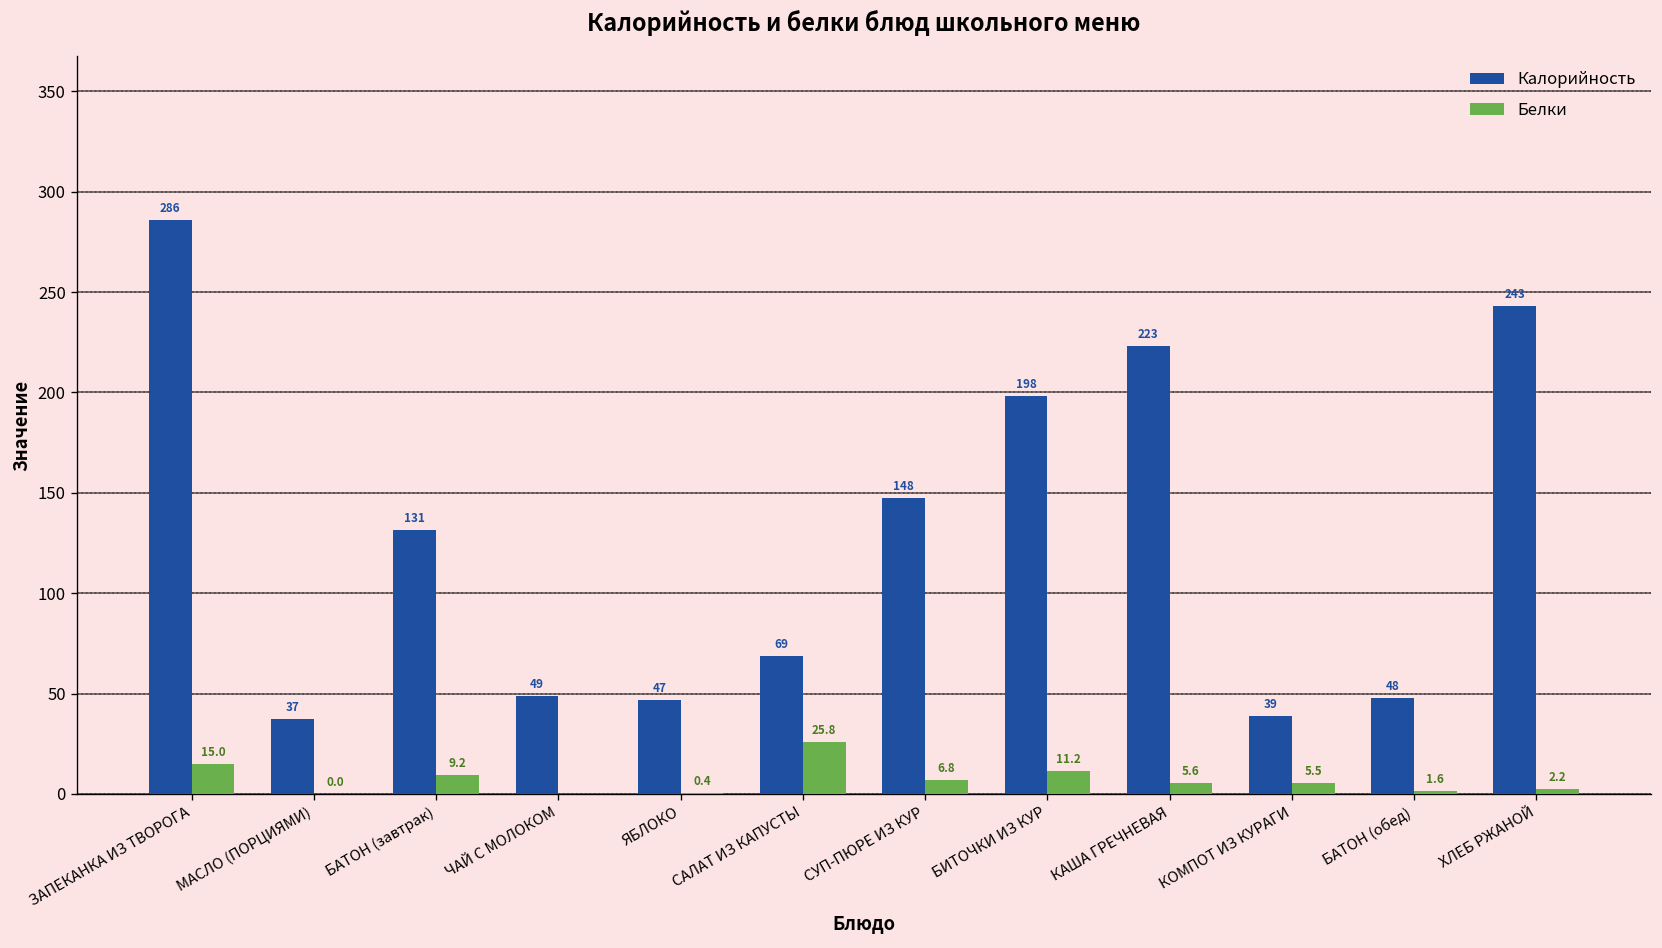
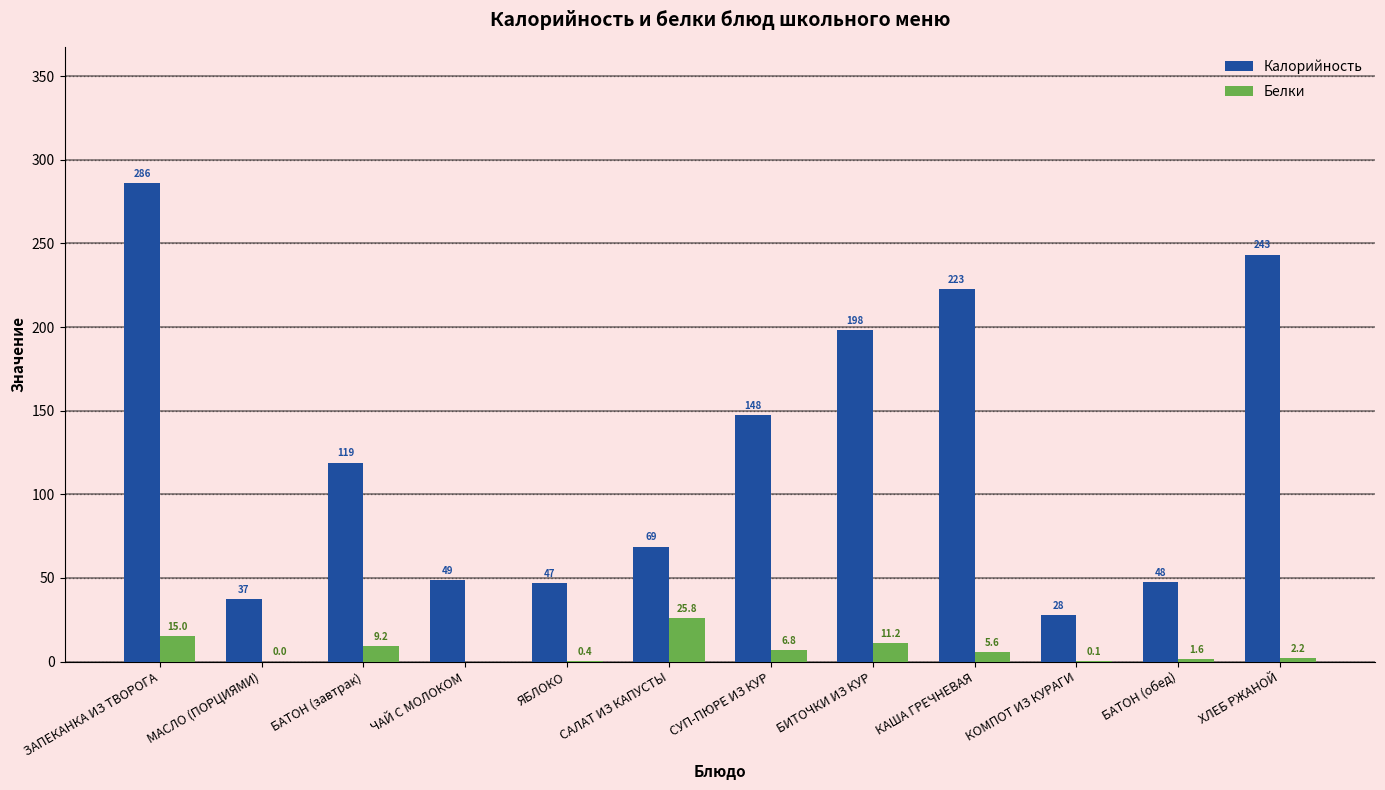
  {
    "Калорийность": {
      "ЗАПЕКАНКА ИЗ ТВОРОГА": 286,
      "МАСЛО (ПОРЦИЯМИ)": 37,
-     "БАТОН (завтрак)": 131,
+     "БАТОН (завтрак)": 119,
      "ЧАЙ С МОЛОКОМ": 49,
      "ЯБЛОКО": 47,
      "САЛАТ ИЗ КАПУСТЫ": 69,
      "СУП-ПЮРЕ ИЗ КУР": 148,
      "БИТОЧКИ ИЗ КУР": 198,
      "КАША ГРЕЧНЕВАЯ": 223,
-     "КОМПОТ ИЗ КУРАГИ": 39,
+     "КОМПОТ ИЗ КУРАГИ": 28,
      "БАТОН (обед)": 48,
      "ХЛЕБ РЖАНОЙ": 243
    },
    "Белки": {
      "ЗАПЕКАНКА ИЗ ТВОРОГА": 15.0,
      "МАСЛО (ПОРЦИЯМИ)": 0.0,
      "БАТОН (завтрак)": 9.2,
      "ЯБЛОКО": 0.4,
      "САЛАТ ИЗ КАПУСТЫ": 25.8,
      "СУП-ПЮРЕ ИЗ КУР": 6.8,
      "БИТОЧКИ ИЗ КУР": 11.2,
      "КАША ГРЕЧНЕВАЯ": 5.6,
-     "КОМПОТ ИЗ КУРАГИ": 5.5,
+     "КОМПОТ ИЗ КУРАГИ": 0.1,
      "БАТОН (обед)": 1.6,
      "ХЛЕБ РЖАНОЙ": 2.2
    }
  }
